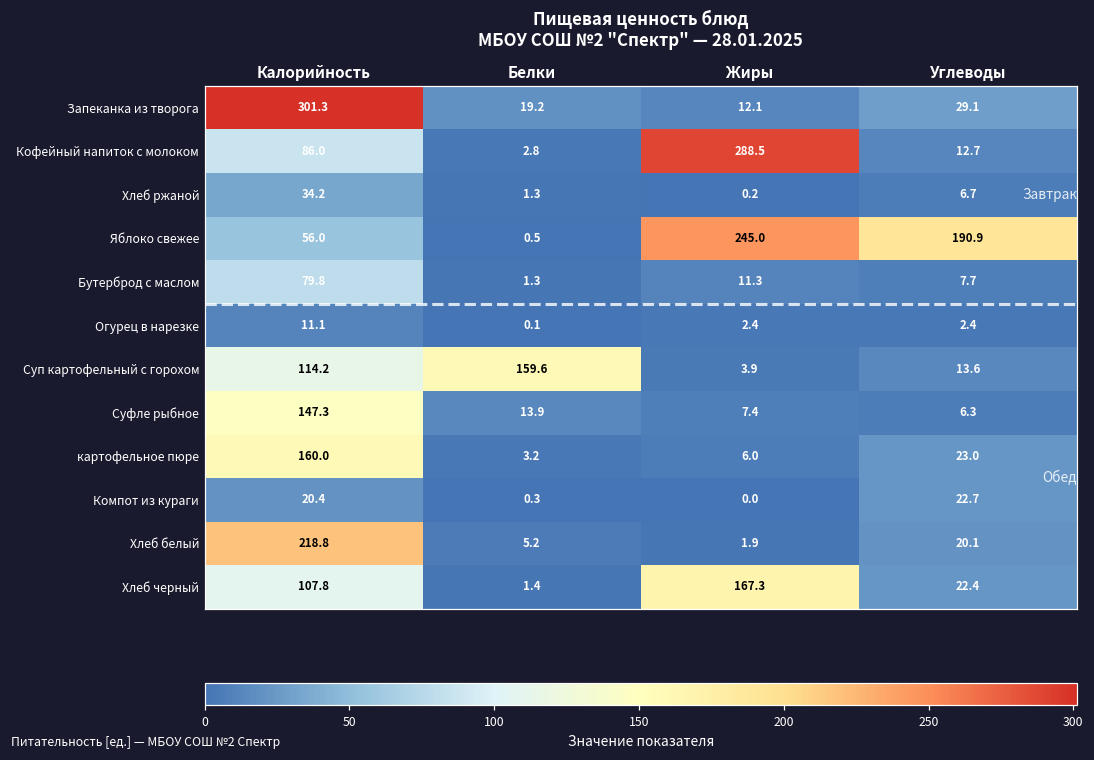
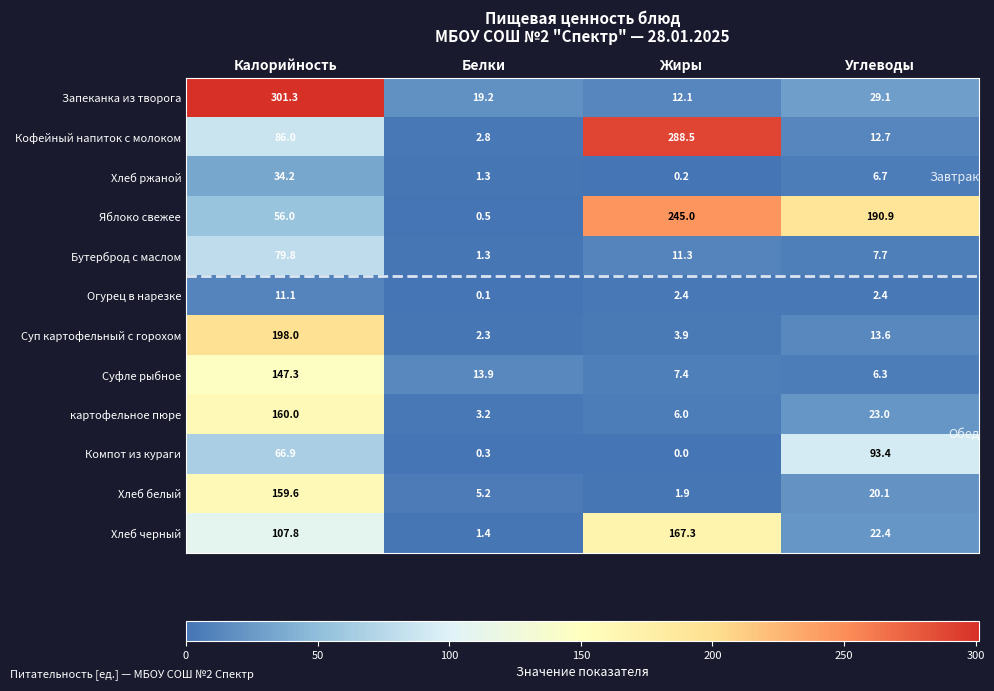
  {
    "Запеканка из творога": {
      "Калорийность": 301.3,
      "Белки": 19.2,
      "Жиры": 12.1,
      "Углеводы": 29.1
    },
    "Кофейный напиток с молоком": {
      "Калорийность": 86.0,
      "Белки": 2.8,
      "Жиры": 288.5,
      "Углеводы": 12.7
    },
    "Хлеб ржаной": {
      "Калорийность": 34.2,
      "Белки": 1.3,
      "Жиры": 0.2
    },
    "Яблоко свежее": {
      "Калорийность": 56.0,
      "Белки": 0.5,
      "Жиры": 245.0,
      "Углеводы": 190.9
    },
    "Бутерброд с маслом": {
      "Калорийность": 79.8,
      "Белки": 1.3,
      "Жиры": 11.3,
      "Углеводы": 7.7
    },
    "Огурец в нарезке": {
      "Калорийность": 11.1,
      "Белки": 0.1,
      "Жиры": 2.4,
      "Углеводы": 2.4
    },
    "Суп картофельный с горохом": {
-     "Калорийность": 114.2,
-     "Белки": 159.6,
+     "Калорийность": 198.0,
+     "Белки": 2.3,
      "Жиры": 3.9,
      "Углеводы": 13.6
    },
    "Суфле рыбное": {
      "Калорийность": 147.3,
      "Белки": 13.9,
      "Жиры": 7.4,
      "Углеводы": 6.3
    },
    "картофельное пюре": {
      "Калорийность": 160.0,
      "Белки": 3.2,
      "Жиры": 6.0
    },
    "Компот из кураги": {
-     "Калорийность": 20.4,
+     "Калорийность": 66.9,
      "Белки": 0.3,
      "Жиры": 0.0,
-     "Углеводы": 22.7
+     "Углеводы": 93.4
    },
    "Хлеб белый": {
-     "Калорийность": 218.8,
+     "Калорийность": 159.6,
      "Белки": 5.2,
      "Жиры": 1.9,
      "Углеводы": 20.1
    },
    "Хлеб черный": {
      "Калорийность": 107.8,
      "Белки": 1.4,
      "Жиры": 167.3,
      "Углеводы": 22.4
    }
  }
